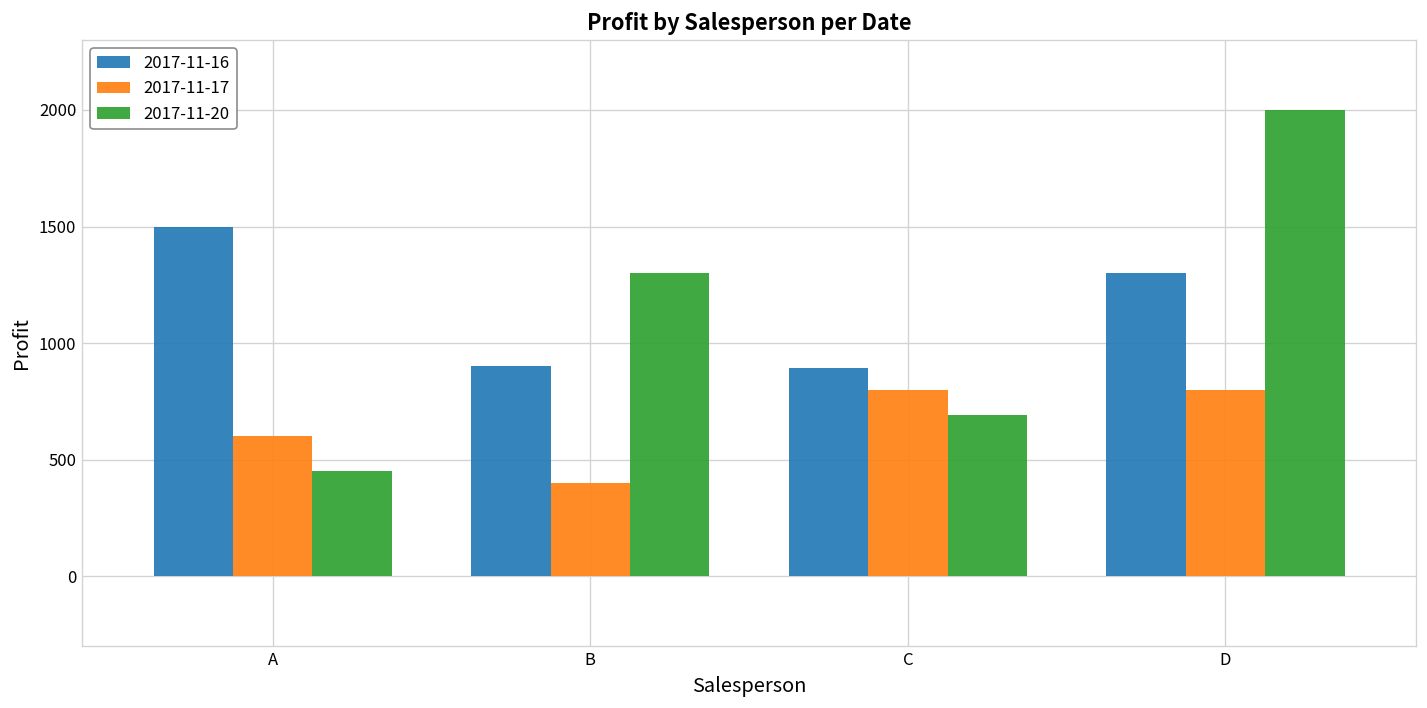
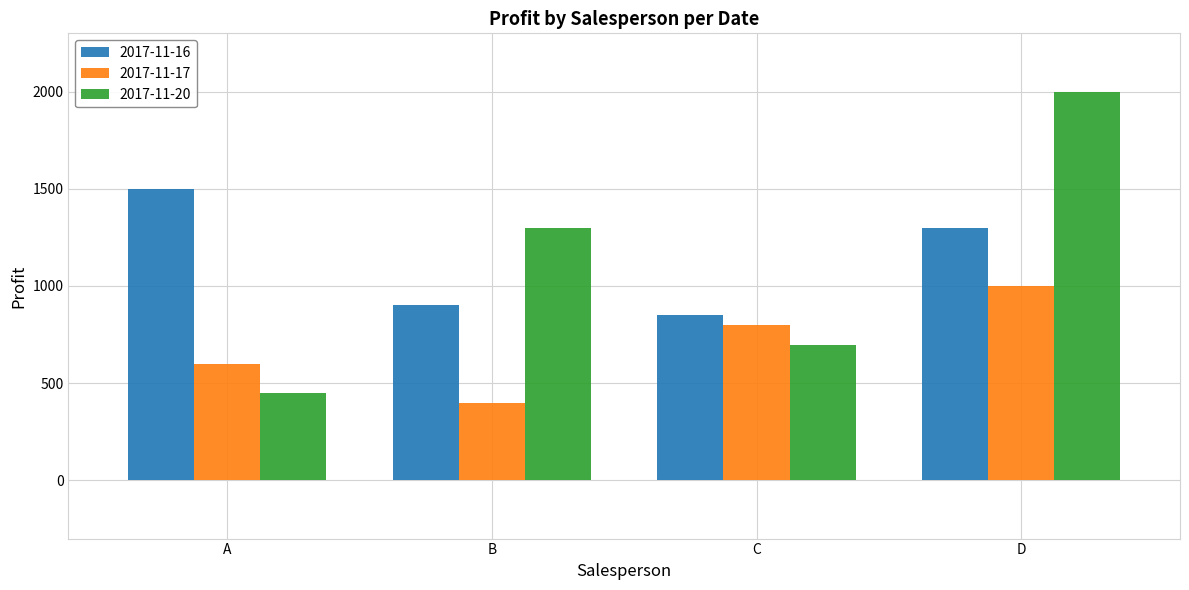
  {
    "2017-11-16": {
      "A": 1500,
      "B": 900,
-     "C": 890,
+     "C": 850,
      "D": 1300
    },
    "2017-11-17": {
      "A": 600,
      "B": 400,
      "C": 800,
-     "D": 800
+     "D": 1000
    },
    "2017-11-20": {
      "A": 450,
      "B": 1300,
      "C": 690,
      "D": 2000
    }
  }
